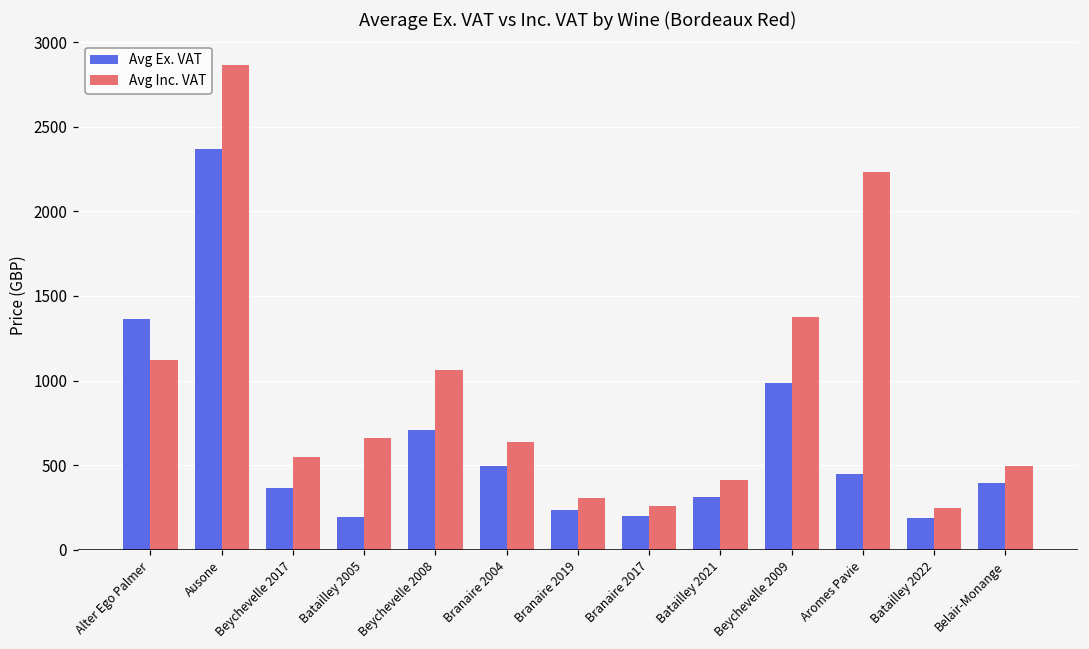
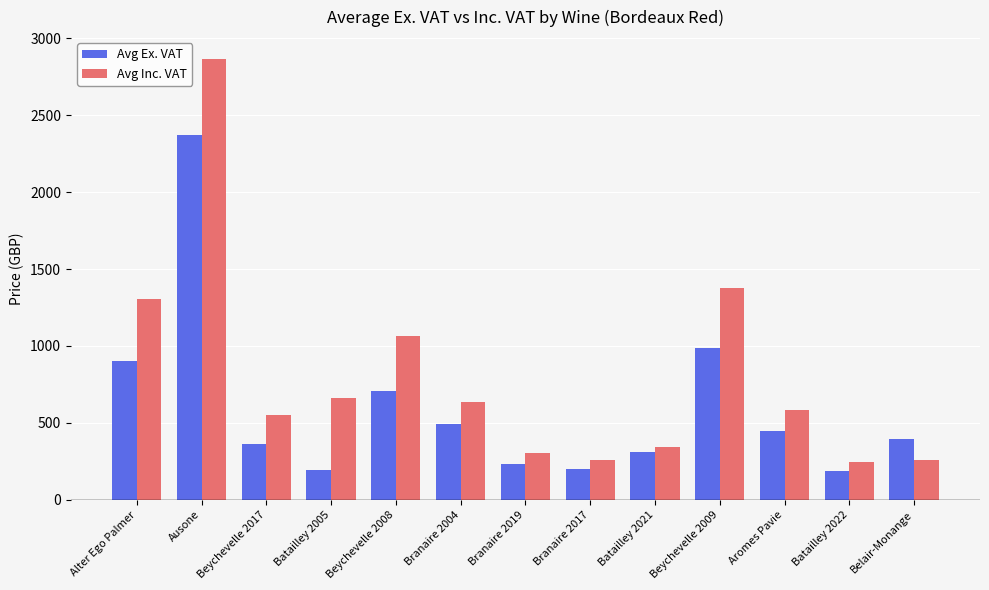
  {
    "Avg Ex. VAT": {
-     "Alter Ego Palmer": 1370,
+     "Alter Ego Palmer": 900,
      "Ausone": 2370,
      "Beychevelle 2017": 360,
      "Batailley 2005": 190,
      "Beychevelle 2008": 710,
      "Branaire 2004": 500,
      "Branaire 2019": 240,
      "Branaire 2017": 200,
      "Batailley 2021": 310,
      "Beychevelle 2009": 990,
      "Aromes Pavie": 450,
      "Batailley 2022": 190,
      "Belair-Monange": 400
    },
    "Avg Inc. VAT": {
-     "Alter Ego Palmer": 1120,
+     "Alter Ego Palmer": 1310,
      "Ausone": 2860,
      "Beychevelle 2017": 550,
      "Batailley 2005": 660,
      "Beychevelle 2008": 1060,
      "Branaire 2004": 640,
      "Branaire 2019": 300,
      "Branaire 2017": 260,
-     "Batailley 2021": 410,
+     "Batailley 2021": 340,
      "Beychevelle 2009": 1380,
-     "Aromes Pavie": 2230,
+     "Aromes Pavie": 590,
      "Batailley 2022": 250,
-     "Belair-Monange": 500
+     "Belair-Monange": 260
    }
  }
